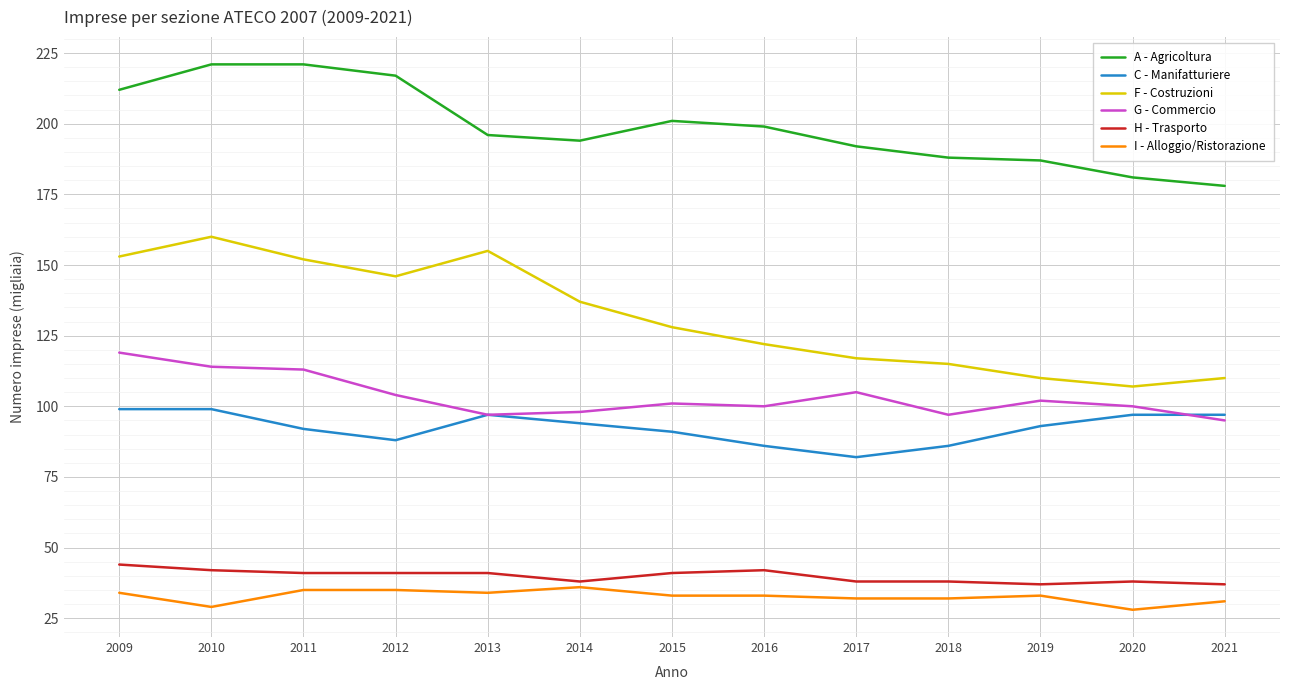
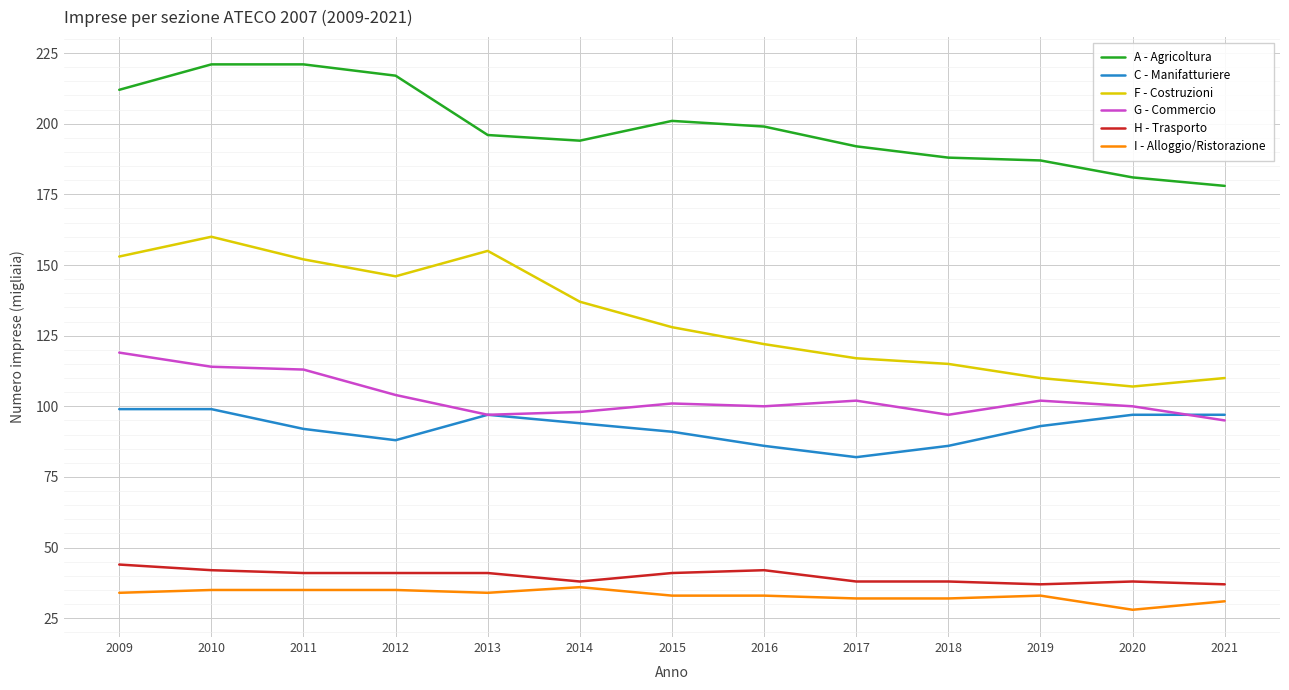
  {
    "A - Agricoltura": {
      "2009": 212,
      "2010": 221,
      "2011": 221,
      "2012": 217,
      "2013": 196,
      "2014": 194,
      "2015": 201,
      "2016": 199,
      "2017": 192,
      "2018": 188,
      "2019": 187,
      "2020": 181,
      "2021": 178
    },
    "C - Manifatturiere": {
      "2009": 99,
      "2010": 99,
      "2011": 92,
      "2012": 88,
      "2014": 94,
      "2015": 91,
      "2016": 86,
      "2017": 82,
      "2018": 86,
      "2019": 93,
      "2020": 97,
      "2021": 97
    },
    "F - Costruzioni": {
      "2009": 153,
      "2010": 160,
      "2011": 152,
      "2012": 146,
      "2013": 155,
      "2014": 137,
      "2015": 128,
      "2016": 122,
      "2017": 117,
      "2018": 115,
      "2019": 110,
      "2020": 107,
      "2021": 110
    },
    "G - Commercio": {
      "2009": 119,
      "2010": 114,
      "2011": 113,
      "2012": 104,
      "2014": 98,
      "2015": 101,
      "2016": 100,
-     "2017": 105,
+     "2017": 102,
      "2018": 97,
      "2019": 102,
      "2020": 100,
      "2021": 95
    },
    "H - Trasporto": {
      "2009": 44,
      "2010": 42,
      "2011": 41,
      "2012": 41,
      "2013": 41,
      "2014": 38,
      "2015": 41,
      "2016": 42,
      "2017": 38,
      "2018": 38,
      "2019": 37,
      "2020": 38,
      "2021": 37
    },
    "I - Alloggio/Ristorazione": {
      "2009": 34,
-     "2010": 29,
+     "2010": 35,
      "2011": 35,
      "2012": 35,
      "2013": 34,
      "2014": 36,
      "2015": 33,
      "2016": 33,
      "2017": 32,
      "2018": 32,
      "2019": 33,
      "2020": 28,
      "2021": 31
    }
  }
